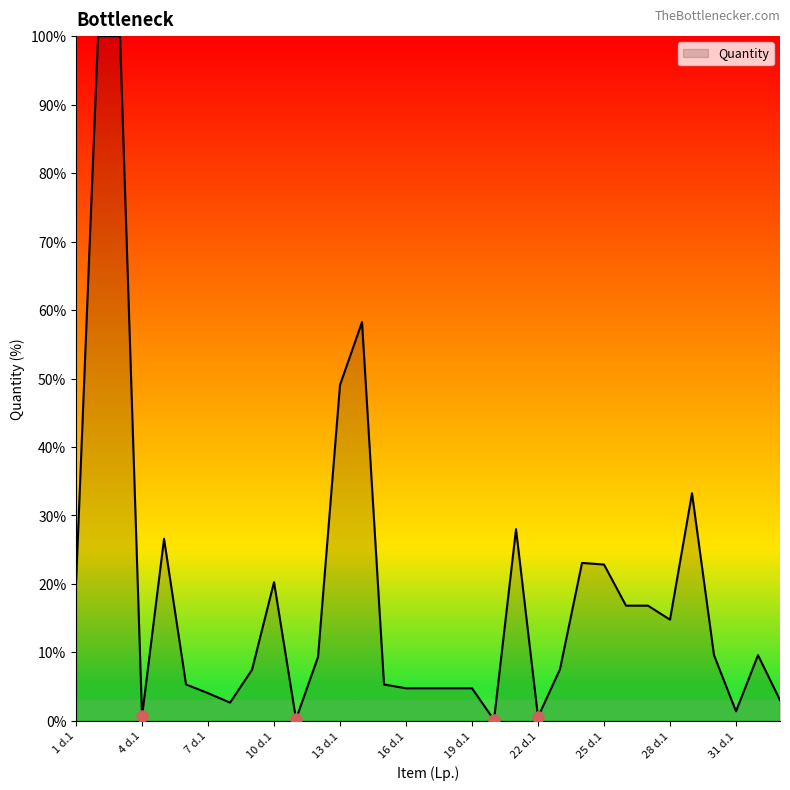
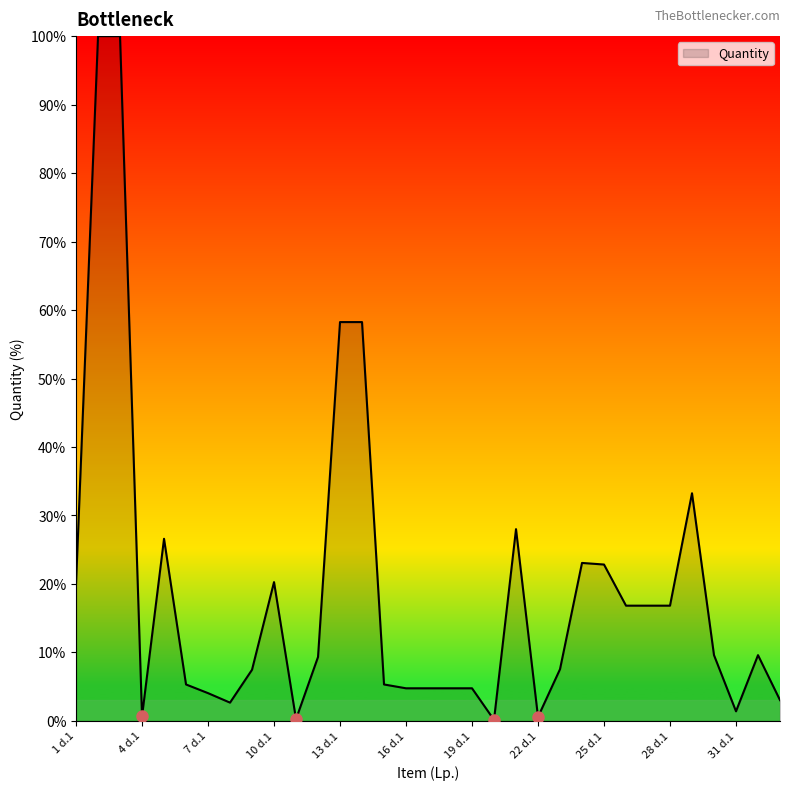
  {
    "Quantity": {
      "1 d.1": "20%",
      "7 d.1": "4%",
      "10 d.1": "20%",
-     "13 d.1": "49%",
+     "13 d.1": "58%",
      "16 d.1": "5%",
      "19 d.1": "5%",
      "25 d.1": "23%",
-     "28 d.1": "15%"
+     "28 d.1": "17%"
    }
  }
